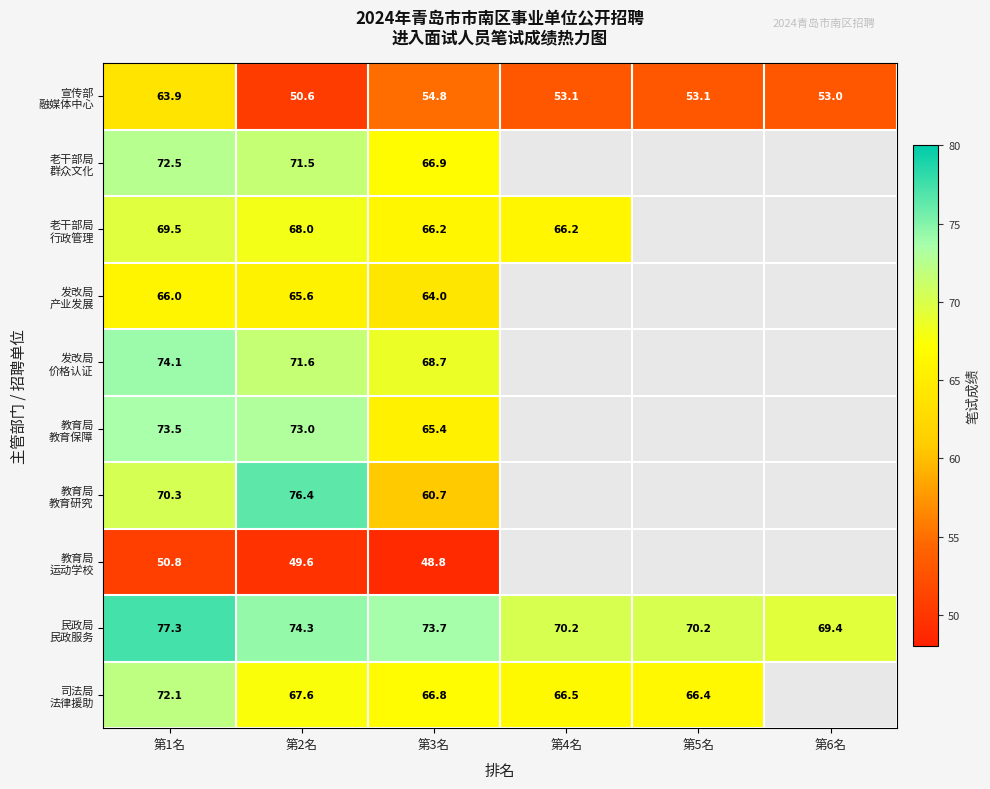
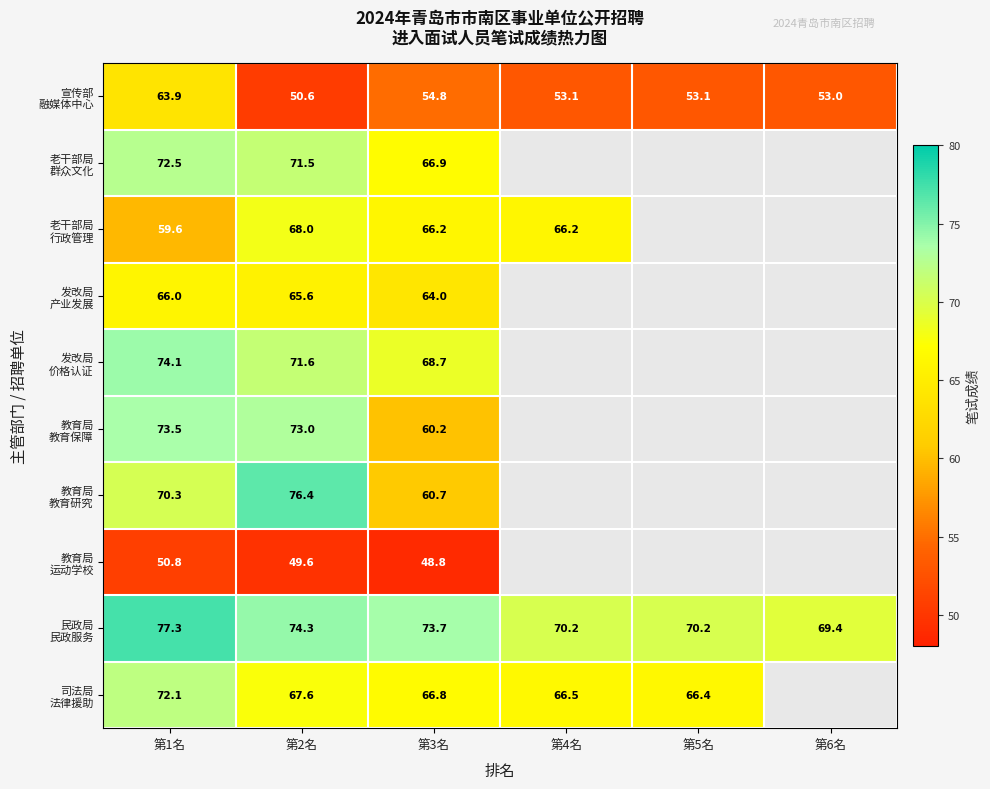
  {
    "宣传部 融媒体中心": {
      "第1名": 63.9,
      "第2名": 50.6,
      "第3名": 54.8,
      "第4名": 53.1,
      "第5名": 53.1,
      "第6名": 53.0
    },
    "老干部局 群众文化": {
      "第1名": 72.5,
      "第2名": 71.5,
      "第3名": 66.9
    },
    "老干部局 行政管理": {
-     "第1名": 69.5,
+     "第1名": 59.6,
      "第2名": 68.0,
      "第3名": 66.2,
      "第4名": 66.2
    },
    "发改局 产业发展": {
      "第1名": 66.0,
      "第2名": 65.6,
      "第3名": 64.0
    },
    "发改局 价格认证": {
      "第1名": 74.1,
      "第2名": 71.6,
      "第3名": 68.7
    },
    "教育局 教育保障": {
      "第1名": 73.5,
      "第2名": 73.0,
-     "第3名": 65.4
+     "第3名": 60.2
    },
    "教育局 教育研究": {
      "第1名": 70.3,
      "第2名": 76.4,
      "第3名": 60.7
    },
    "教育局 运动学校": {
      "第1名": 50.8,
      "第2名": 49.6,
      "第3名": 48.8
    },
    "民政局 民政服务": {
      "第1名": 77.3,
      "第2名": 74.3,
      "第3名": 73.7,
      "第4名": 70.2,
      "第5名": 70.2,
      "第6名": 69.4
    },
    "司法局 法律援助": {
      "第1名": 72.1,
      "第2名": 67.6,
      "第3名": 66.8,
      "第4名": 66.5,
      "第5名": 66.4
    }
  }
